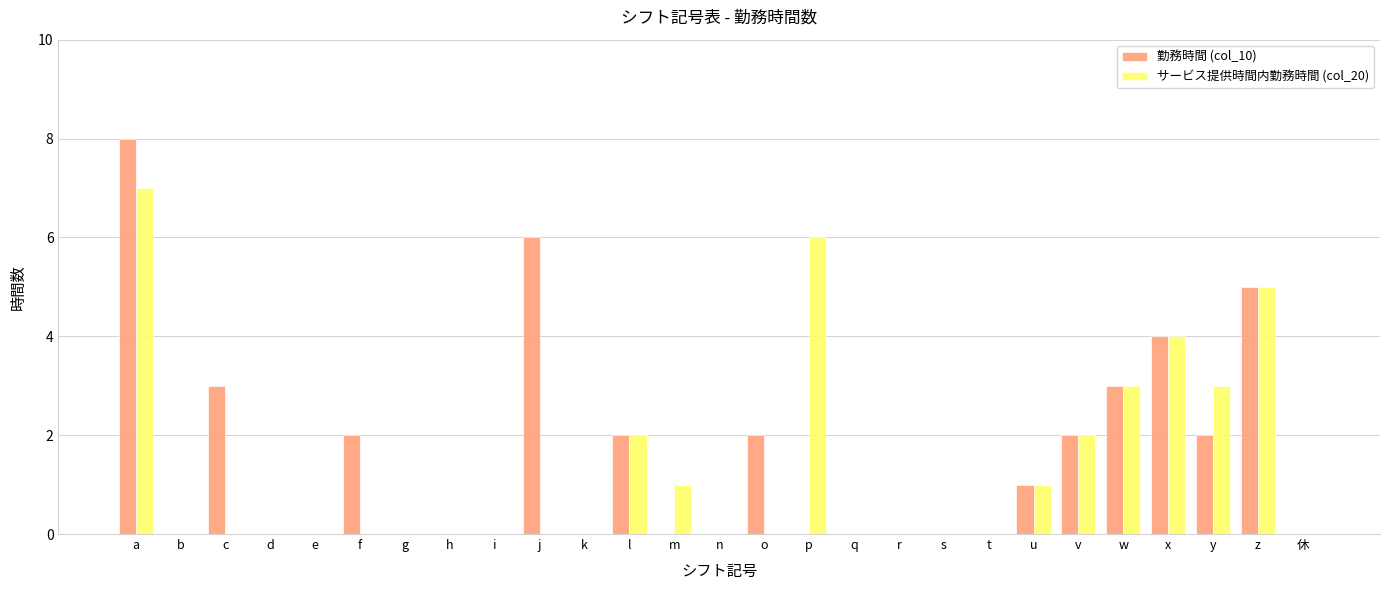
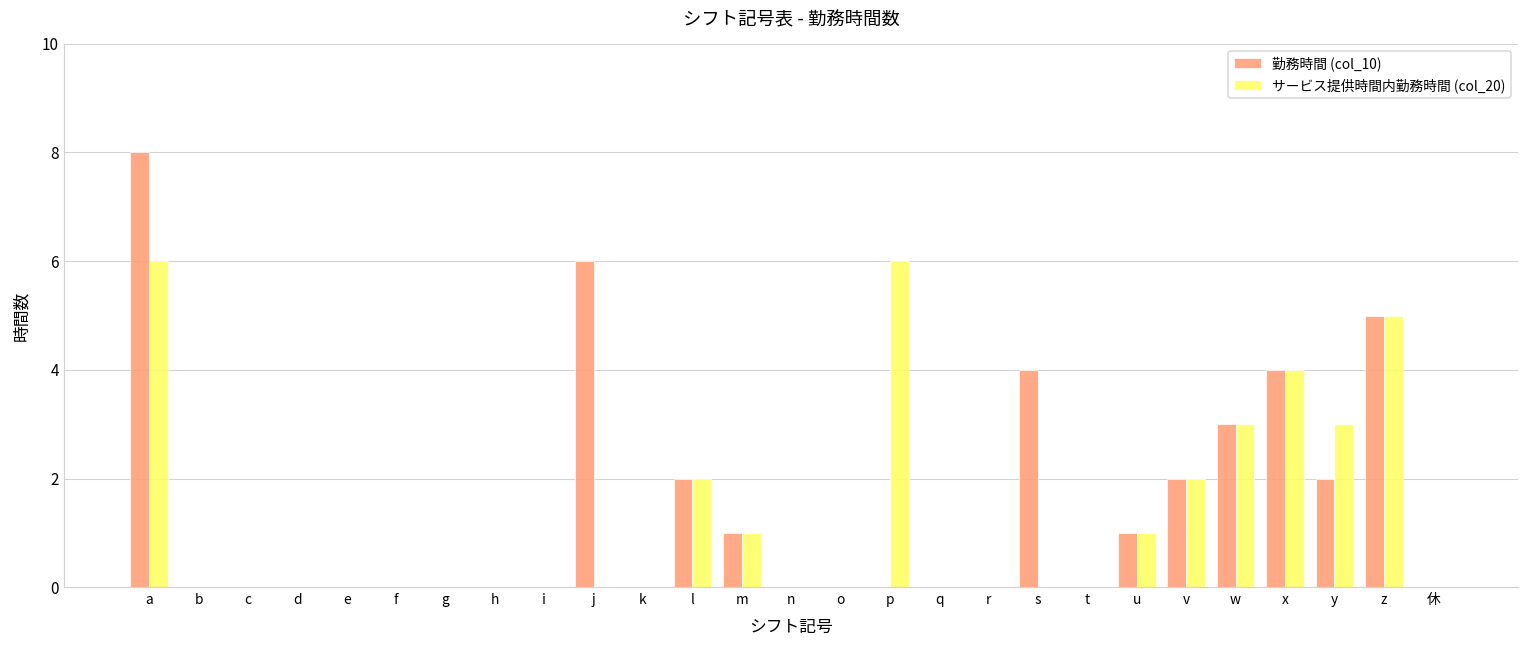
  {
    "勤務時間 (col_10)": {
      "a": 8,
      "b": 0,
-     "c": 3,
+     "c": 0,
      "d": 0,
      "e": 0,
-     "f": 2,
+     "f": 0,
      "g": 0,
      "h": 0,
      "i": 0,
      "j": 6,
      "k": 0,
      "l": 2,
-     "m": 0,
+     "m": 1,
      "n": 0,
-     "o": 2,
+     "o": 0,
      "p": 0,
      "q": 0,
      "r": 0,
-     "s": 0,
+     "s": 4,
      "t": 0,
      "u": 1,
      "v": 2,
      "w": 3,
      "x": 4,
      "y": 2,
      "z": 5,
      "休": 0
    },
    "サービス提供時間内勤務時間 (col_20)": {
-     "a": 7,
+     "a": 6,
      "b": 0,
      "c": 0,
      "d": 0,
      "e": 0,
      "f": 0,
      "g": 0,
      "h": 0,
      "i": 0,
      "j": 0,
      "k": 0,
      "l": 2,
      "m": 1,
      "n": 0,
      "o": 0,
      "p": 6,
      "q": 0,
      "r": 0,
      "s": 0,
      "t": 0,
      "u": 1,
      "v": 2,
      "w": 3,
      "x": 4,
      "y": 3,
      "z": 5,
      "休": 0
    }
  }
